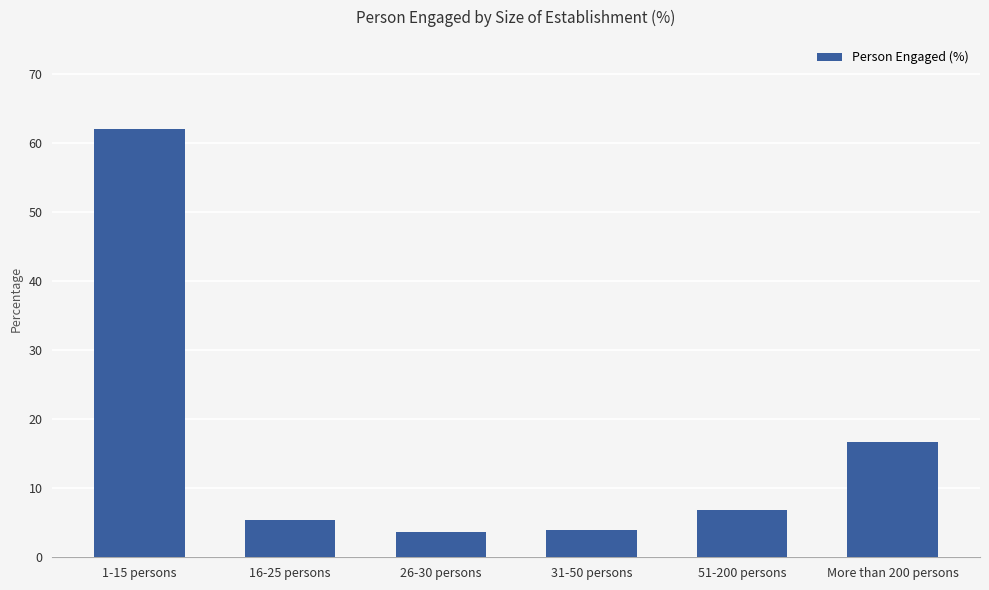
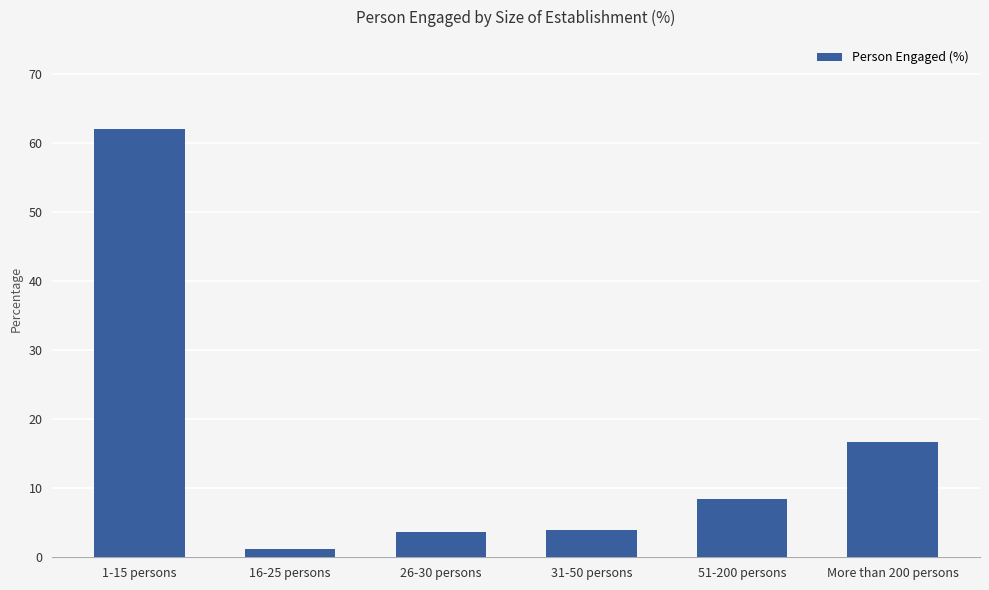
  {
    "1-15 persons": 62,
-   "16-25 persons": 5,
+   "16-25 persons": 1,
    "26-30 persons": 4,
    "31-50 persons": 4,
-   "51-200 persons": 7,
+   "51-200 persons": 8,
    "More than 200 persons": 17
  }
